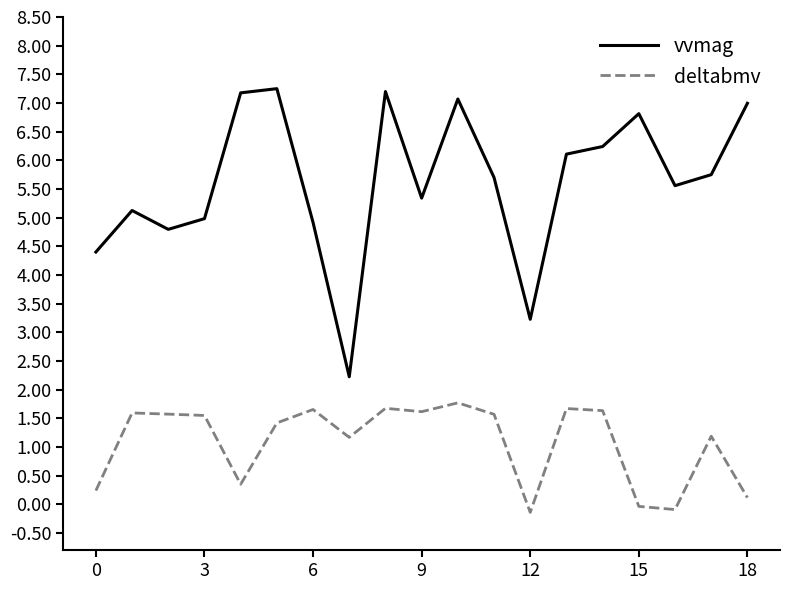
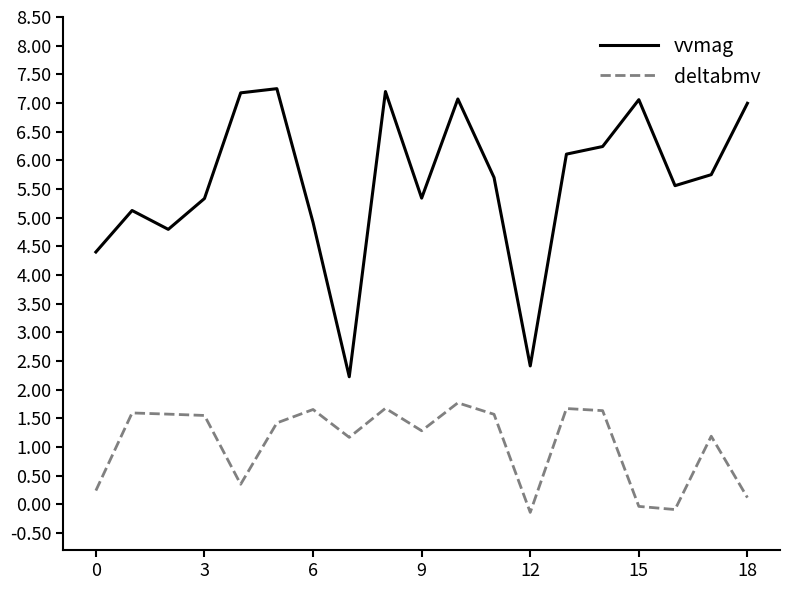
  {
    "vvmag": {
      "0": 4.4,
-     "3": 5.0,
+     "3": 5.3,
      "6": 4.9,
      "9": 5.3,
-     "12": 3.2,
-     "15": 6.8,
+     "12": 2.4,
+     "15": 7.1,
      "18": 7.0
    },
    "deltabmv": {
      "0": 0.2,
      "3": 1.6,
      "6": 1.7,
-     "9": 1.6,
+     "9": 1.3,
      "12": -0.1,
      "15": 0.0,
      "18": 0.1
    }
  }
